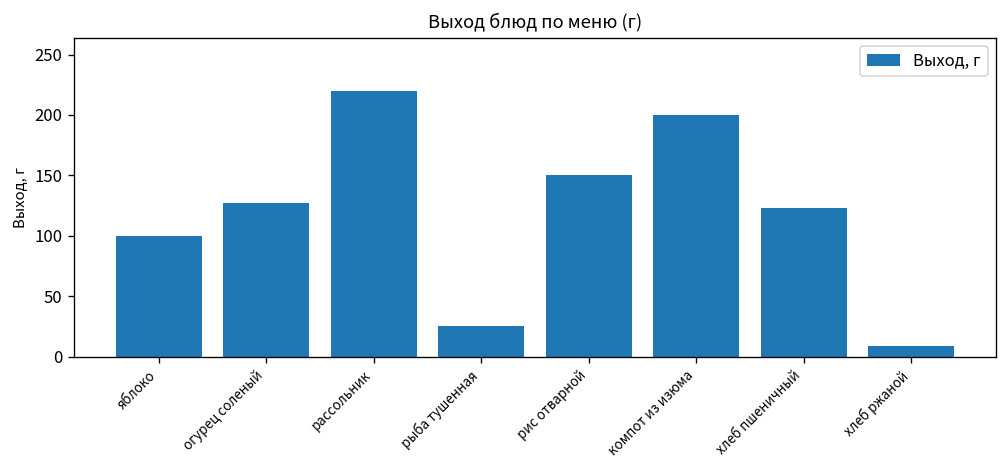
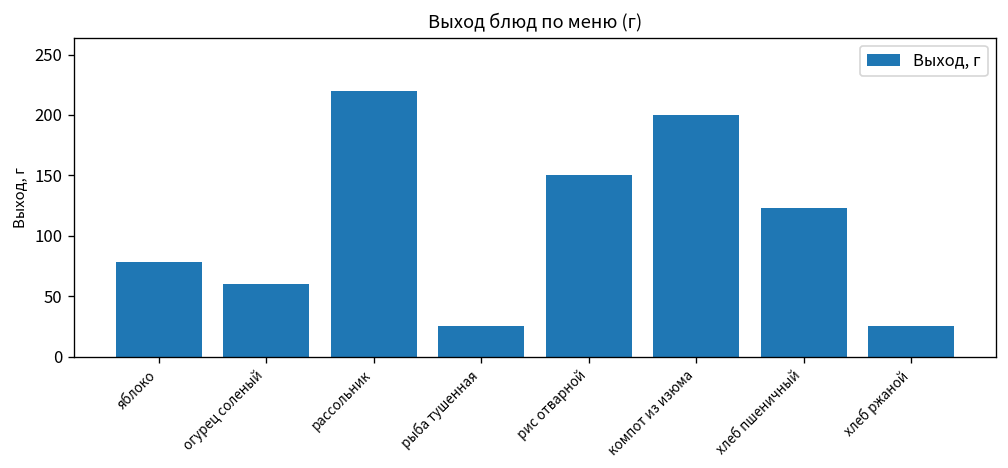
  {
-   "яблоко": 100,
-   "огурец соленый": 127,
+   "яблоко": 78,
+   "огурец соленый": 60,
    "рассольник": 220,
    "рыба тушенная": 25,
    "рис отварной": 150,
    "компот из изюма": 200,
    "хлеб пшеничный": 123,
-   "хлеб ржаной": 9
+   "хлеб ржаной": 25
  }
